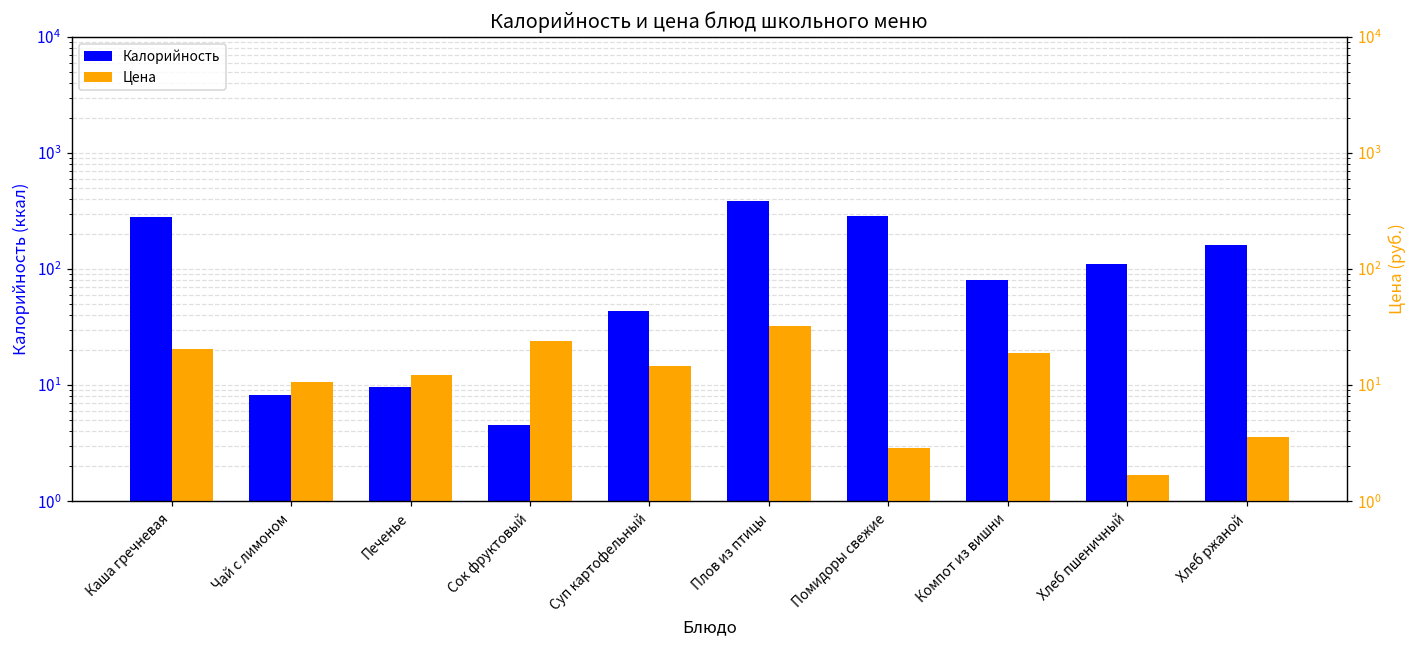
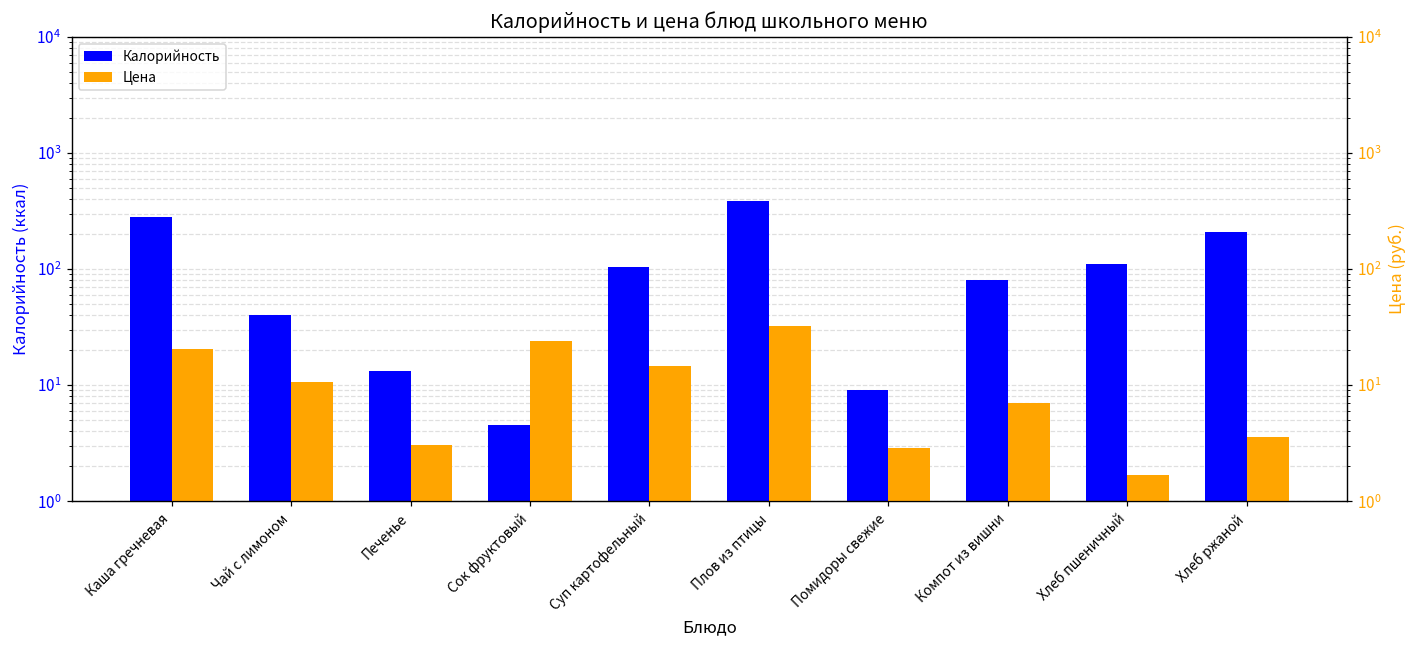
  {
    "Калорийность": {
      "Каша гречневая": 280,
-     "Чай с лимоном": 8,
-     "Печенье": 10,
+     "Чай с лимоном": 40,
+     "Печенье": 13,
      "Сок фруктовый": 4.5,
-     "Суп картофельный": 44,
+     "Суп картофельный": 100,
      "Плов из птицы": 380,
-     "Помидоры свежие": 280,
+     "Помидоры свежие": 9,
      "Компот из вишни": 80,
      "Хлеб пшеничный": 110,
-     "Хлеб ржаной": 160
+     "Хлеб ржаной": 210
    },
    "Цена": {
      "Каша гречневая": 20,
      "Чай с лимоном": 11,
-     "Печенье": 12,
+     "Печенье": 3.1,
      "Сок фруктовый": 24,
      "Суп картофельный": 15,
      "Плов из птицы": 32,
      "Помидоры свежие": 2.9,
-     "Компот из вишни": 19,
+     "Компот из вишни": 7,
      "Хлеб пшеничный": 1.7,
      "Хлеб ржаной": 3.6
    }
  }
